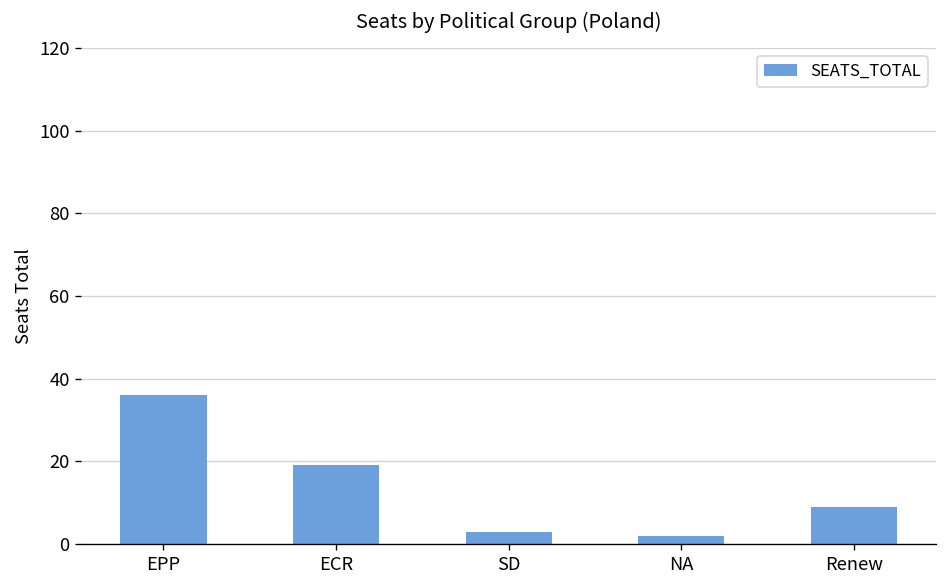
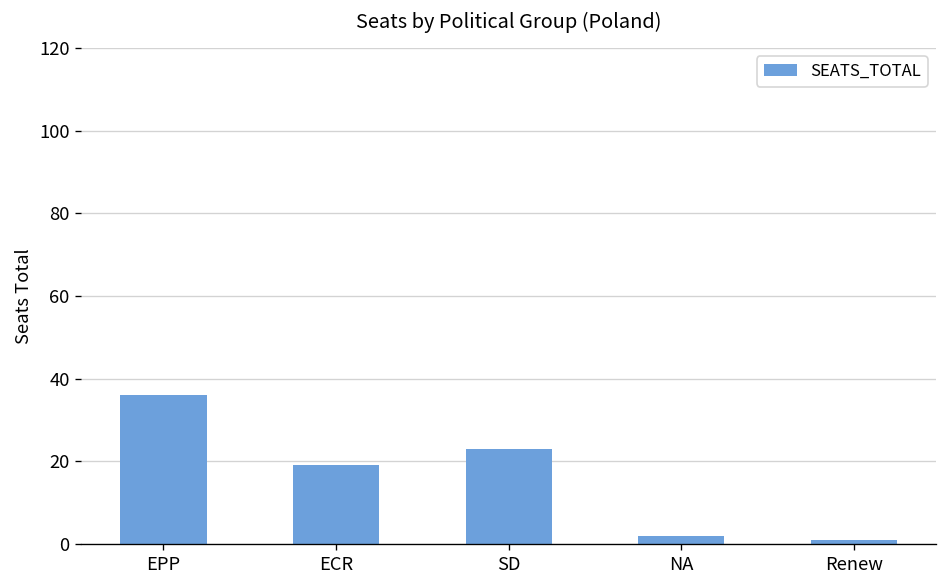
  {
    "EPP": 36,
    "ECR": 19,
-   "SD": 3,
+   "SD": 23,
    "NA": 2,
-   "Renew": 9
+   "Renew": 1
  }
